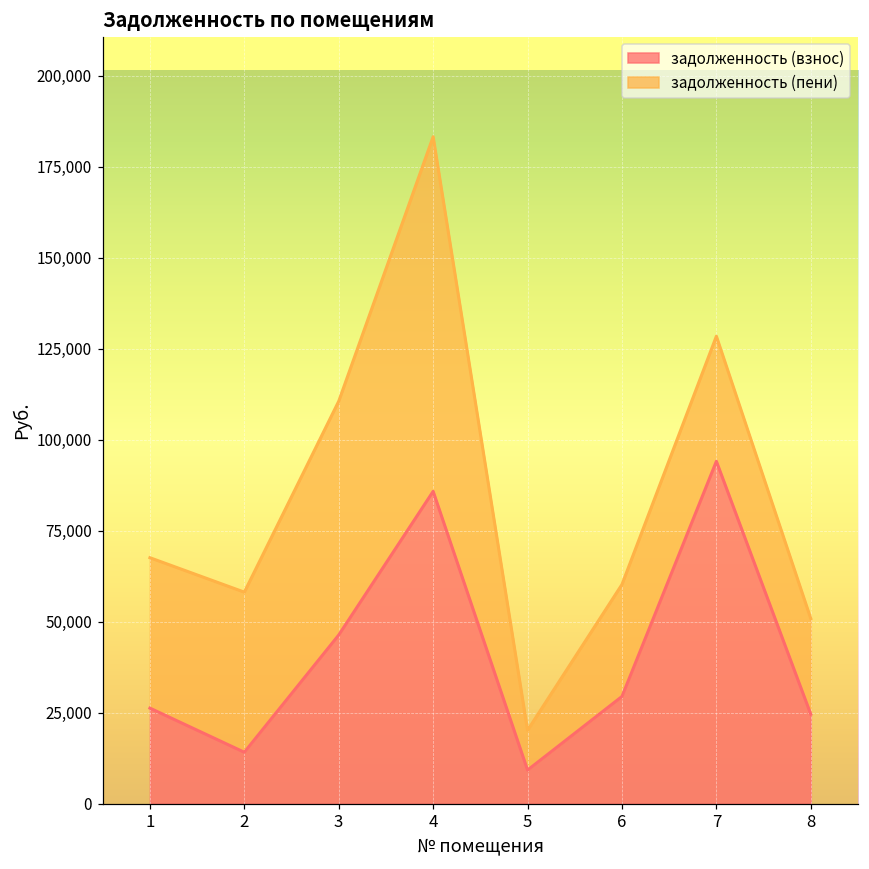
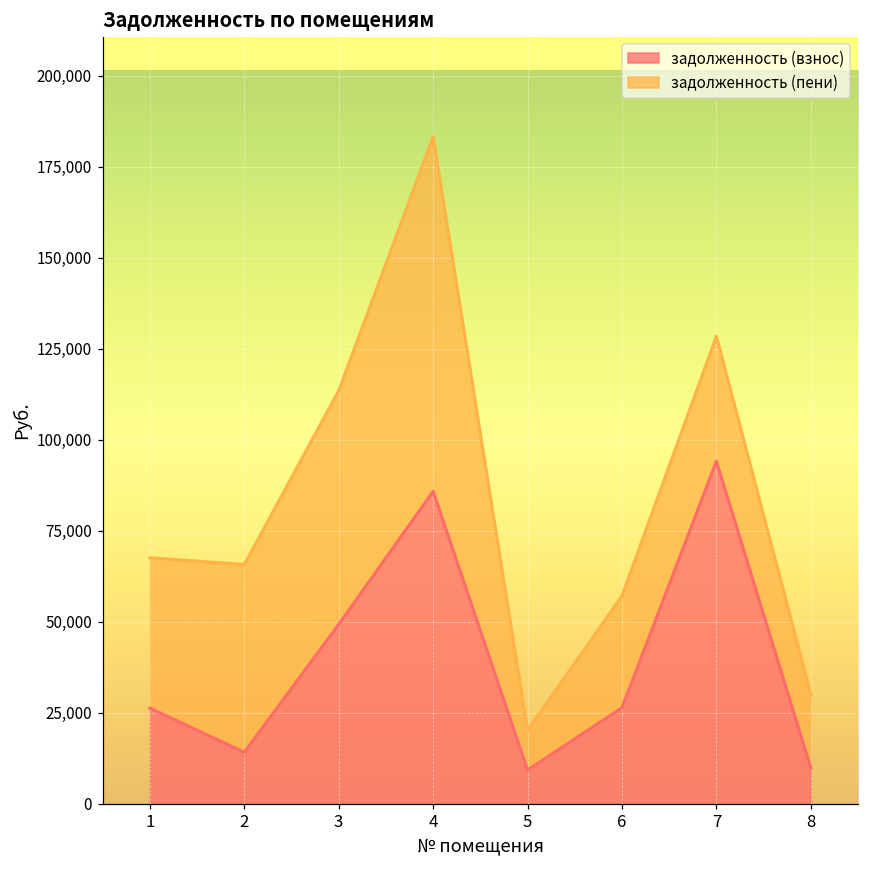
  {
    "задолженность (взнос)": {
      "1": "26,000",
      "2": "14,000",
-     "3": "46,000",
+     "3": "49,000",
      "4": "86,000",
      "5": "9,000",
-     "6": "29,000",
+     "6": "26,000",
      "7": "94,000",
-     "8": "25,000"
+     "8": "10,000"
    },
    "задолженность (пени)": {
      "1": "41,000",
-     "2": "44,000",
+     "2": "52,000",
      "3": "64,000",
      "4": "97,000",
      "5": "11,000",
      "6": "31,000",
      "7": "34,000",
-     "8": "26,000"
+     "8": "20,000"
    }
  }
